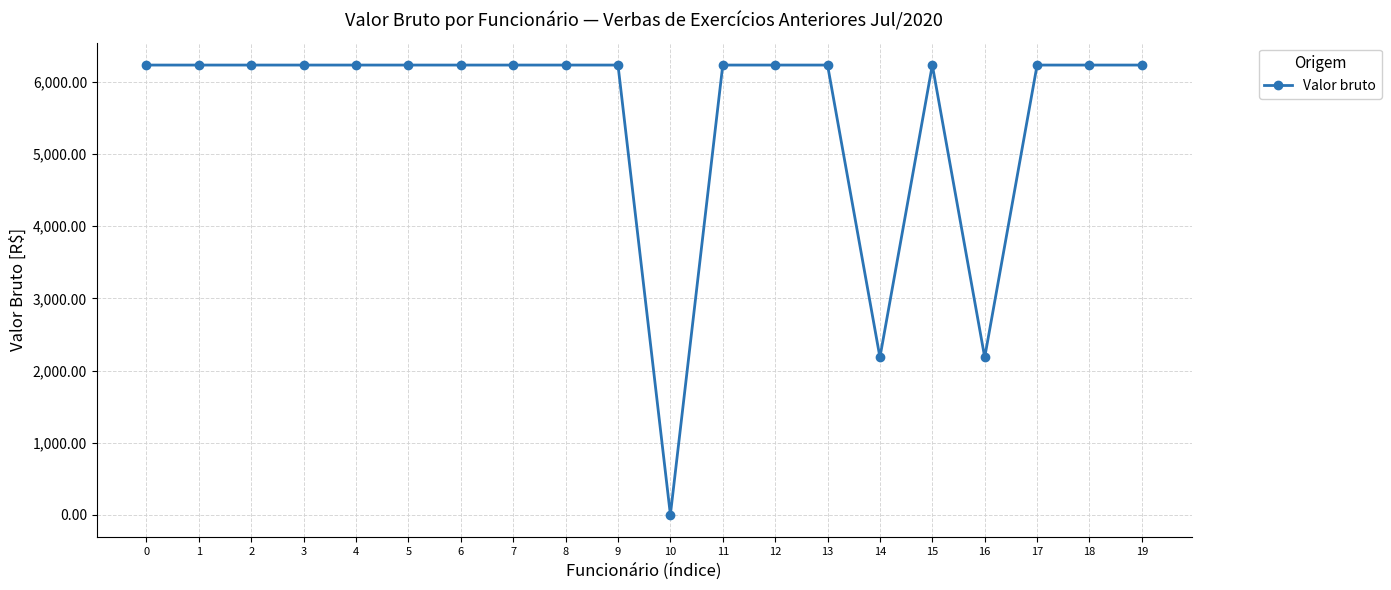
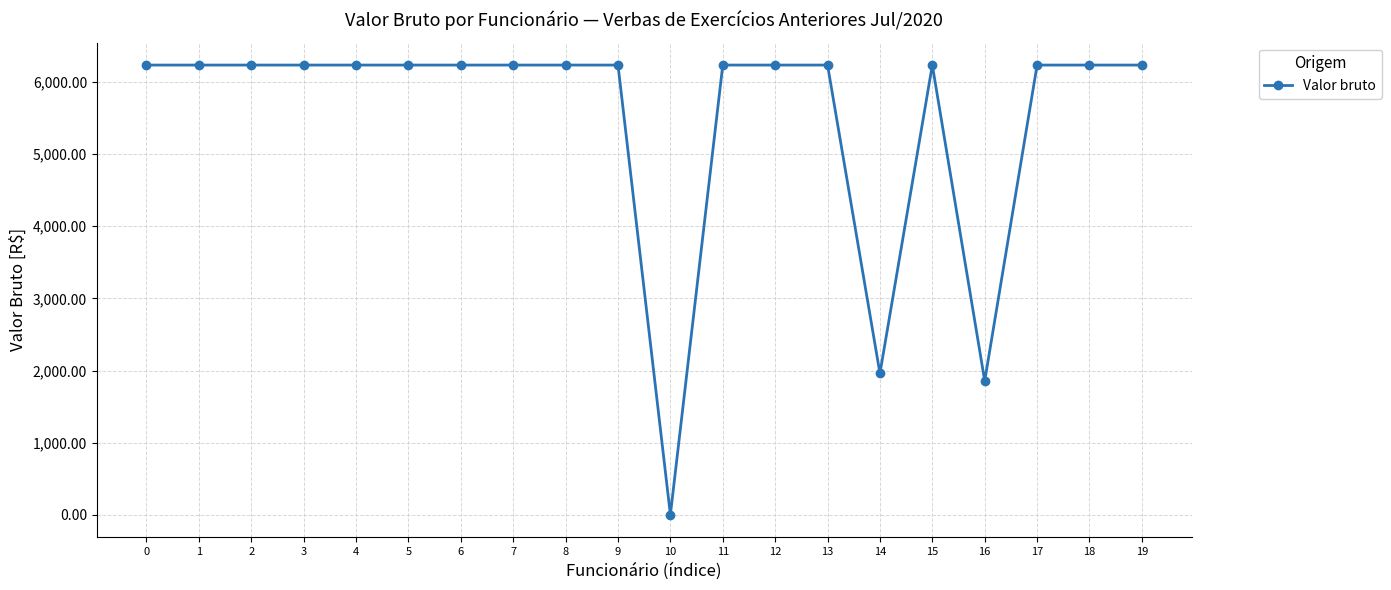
  {
    "0": "6,200",
    "1": "6,200",
    "2": "6,200",
    "3": "6,200",
    "4": "6,200",
    "5": "6,200",
    "6": "6,200",
    "7": "6,200",
    "8": "6,200",
    "9": "6,200",
    "10": "0",
    "11": "6,200",
    "12": "6,200",
    "13": "6,200",
-   "14": "2,200",
+   "14": "2,000",
    "15": "6,200",
-   "16": "2,200",
+   "16": "1,900",
    "17": "6,200",
    "18": "6,200",
    "19": "6,200"
  }
